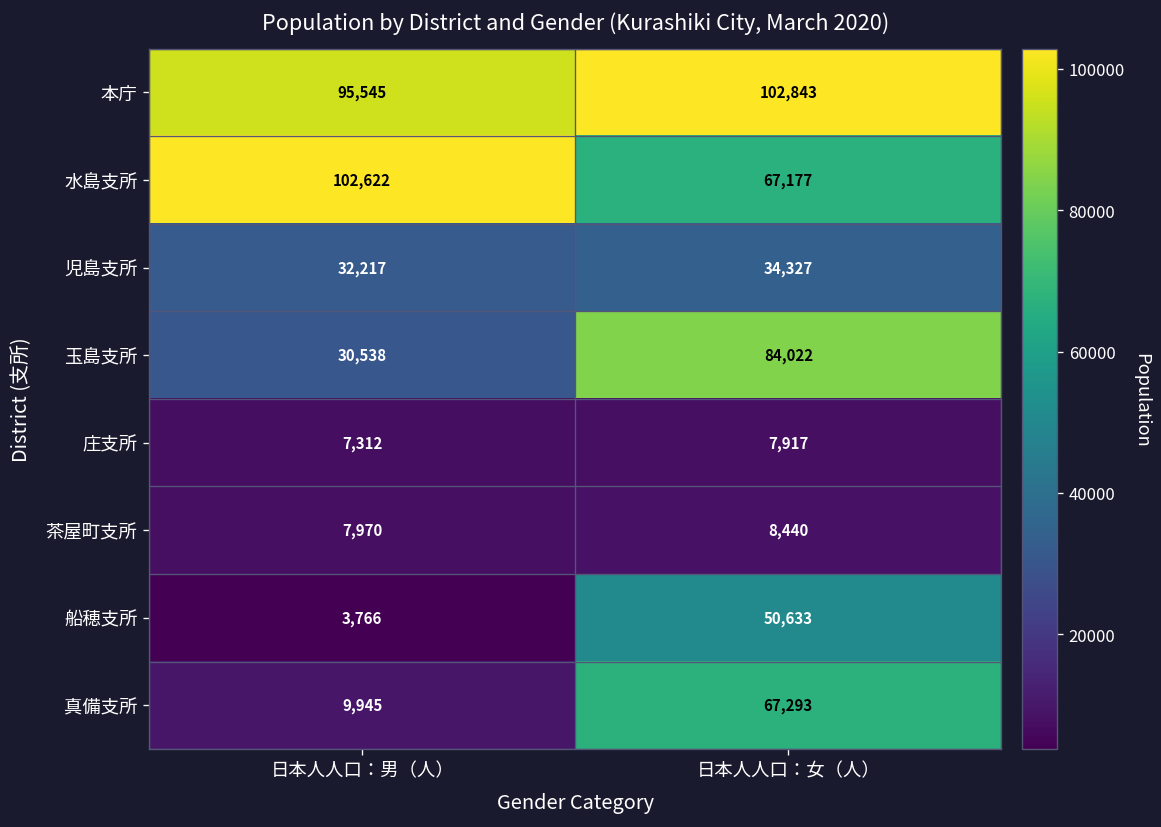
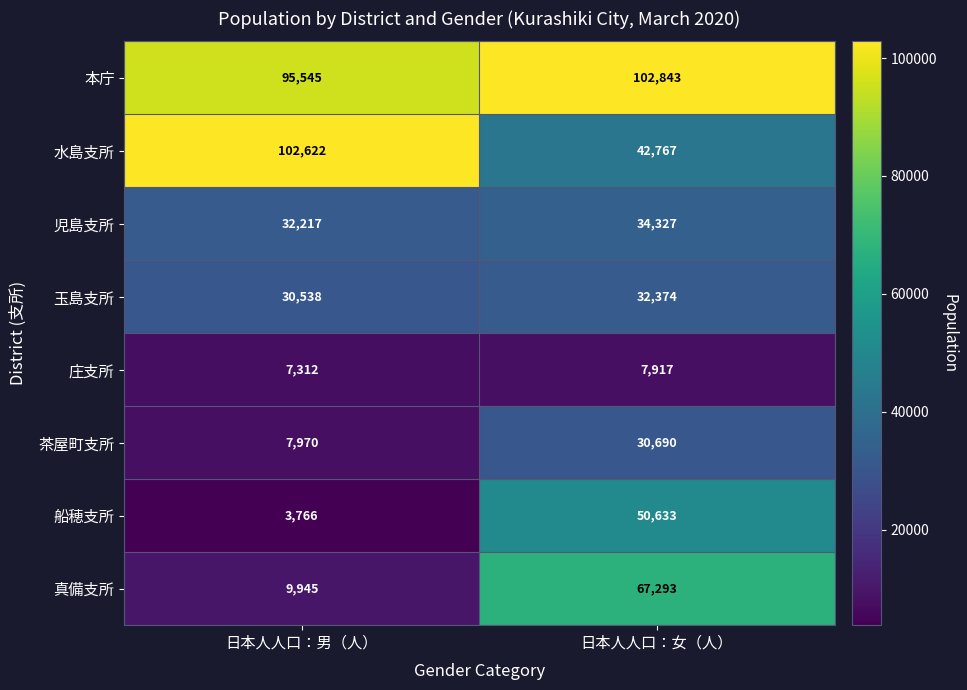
  {
    "本庁": {
      "日本人人口：男（人）": "95,545",
      "日本人人口：女（人）": "102,843"
    },
    "水島支所": {
      "日本人人口：男（人）": "102,622",
-     "日本人人口：女（人）": "67,177"
+     "日本人人口：女（人）": "42,767"
    },
    "児島支所": {
      "日本人人口：男（人）": "32,217",
      "日本人人口：女（人）": "34,327"
    },
    "玉島支所": {
      "日本人人口：男（人）": "30,538",
-     "日本人人口：女（人）": "84,022"
+     "日本人人口：女（人）": "32,374"
    },
    "庄支所": {
      "日本人人口：男（人）": "7,312",
      "日本人人口：女（人）": "7,917"
    },
    "茶屋町支所": {
      "日本人人口：男（人）": "7,970",
-     "日本人人口：女（人）": "8,440"
+     "日本人人口：女（人）": "30,690"
    },
    "船穂支所": {
      "日本人人口：男（人）": "3,766",
      "日本人人口：女（人）": "50,633"
    },
    "真備支所": {
      "日本人人口：男（人）": "9,945",
      "日本人人口：女（人）": "67,293"
    }
  }
